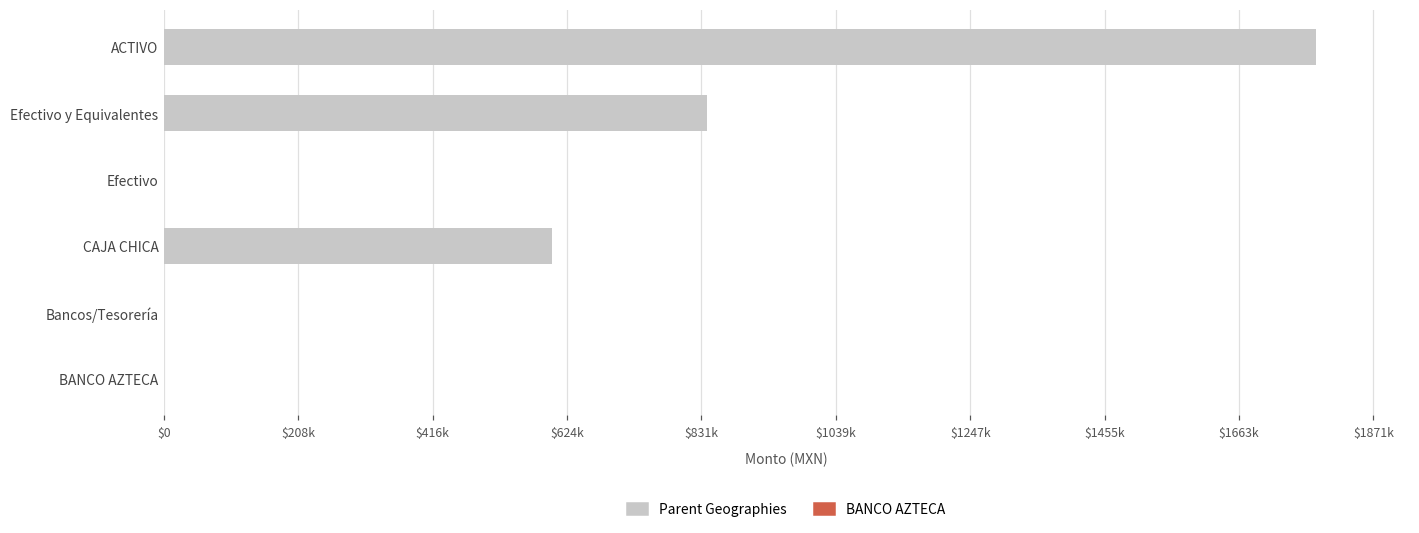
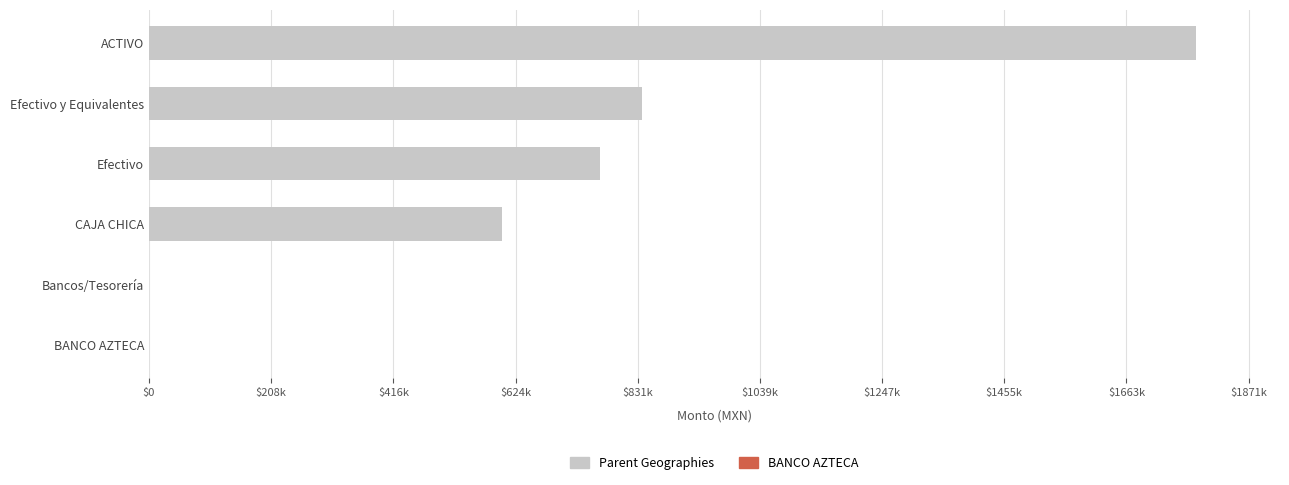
  {
    "Parent Geographies": {
      "ACTIVO": "$1780000",
      "Efectivo y Equivalentes": "$840000",
-     "Efectivo": "$0",
+     "Efectivo": "$770000",
      "CAJA CHICA": "$600000",
      "Bancos/Tesorería": "$0"
    },
    "BANCO AZTECA": {
      "BANCO AZTECA": "$0"
    }
  }
